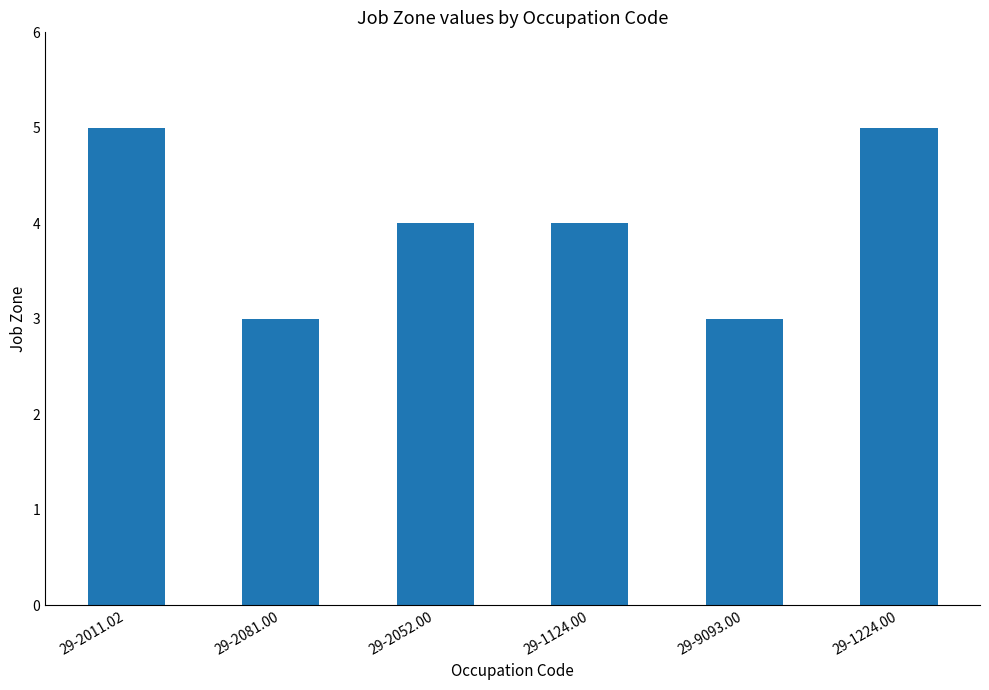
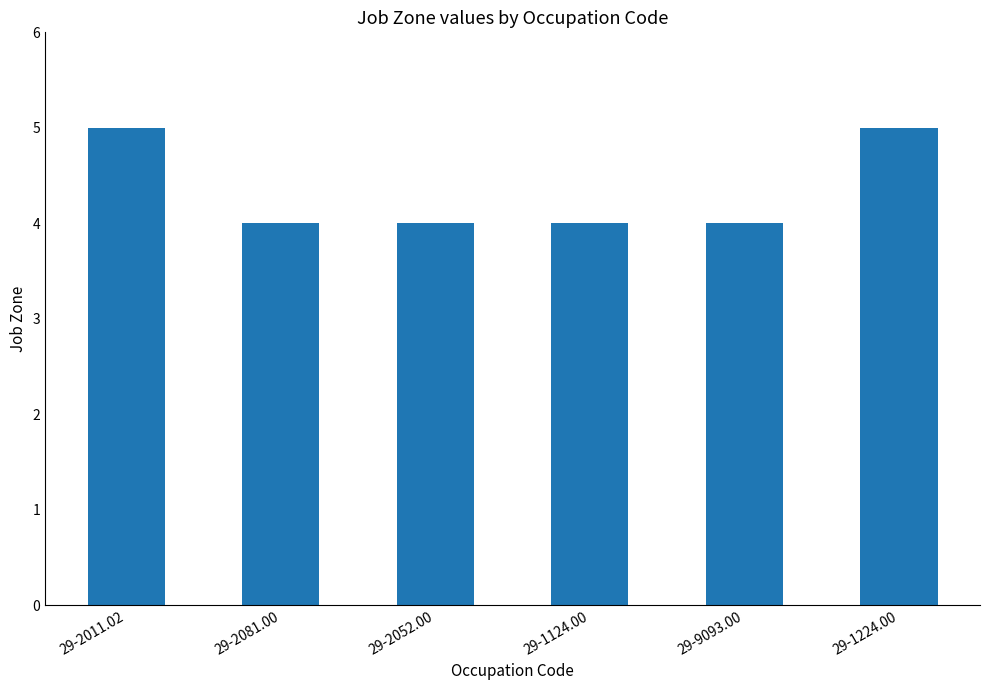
  {
    "29-2011.02": 5,
-   "29-2081.00": 3,
+   "29-2081.00": 4,
    "29-2052.00": 4,
    "29-1124.00": 4,
-   "29-9093.00": 3,
+   "29-9093.00": 4,
    "29-1224.00": 5
  }
